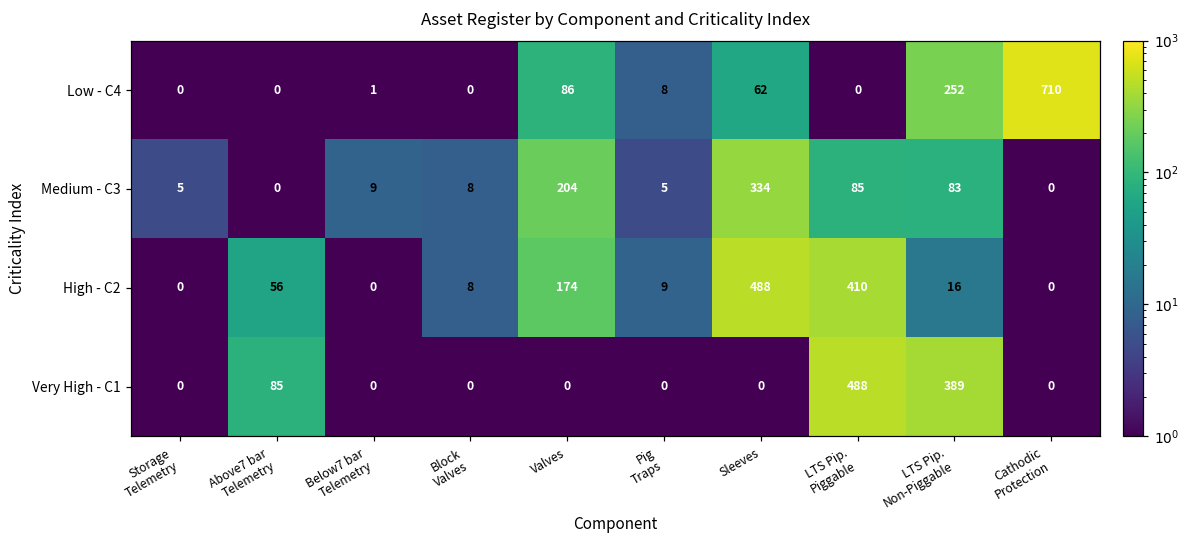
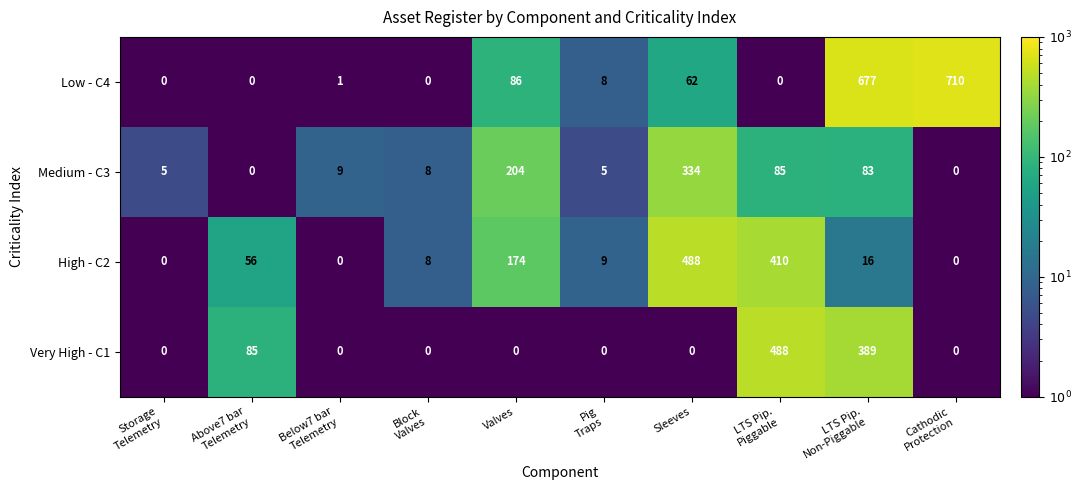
  {
    "Low - C4": {
      "Storage Telemetry": 0,
      "Above7 bar Telemetry": 0,
      "Below7 bar Telemetry": 1,
      "Block Valves": 0,
      "Valves": 86,
      "Pig Traps": 8,
      "Sleeves": 62,
      "LTS Pip. Piggable": 0,
-     "LTS Pip. Non-Piggable": 252,
+     "LTS Pip. Non-Piggable": 677,
      "Cathodic Protection": 710
    },
    "Medium - C3": {
      "Storage Telemetry": 5,
      "Above7 bar Telemetry": 0,
      "Below7 bar Telemetry": 9,
      "Block Valves": 8,
      "Valves": 204,
      "Pig Traps": 5,
      "Sleeves": 334,
      "LTS Pip. Piggable": 85,
      "LTS Pip. Non-Piggable": 83,
      "Cathodic Protection": 0
    },
    "High - C2": {
      "Storage Telemetry": 0,
      "Above7 bar Telemetry": 56,
      "Below7 bar Telemetry": 0,
      "Block Valves": 8,
      "Valves": 174,
      "Pig Traps": 9,
      "Sleeves": 488,
      "LTS Pip. Piggable": 410,
      "LTS Pip. Non-Piggable": 16,
      "Cathodic Protection": 0
    },
    "Very High - C1": {
      "Storage Telemetry": 0,
      "Above7 bar Telemetry": 85,
      "Below7 bar Telemetry": 0,
      "Block Valves": 0,
      "Valves": 0,
      "Pig Traps": 0,
      "Sleeves": 0,
      "LTS Pip. Piggable": 488,
      "LTS Pip. Non-Piggable": 389,
      "Cathodic Protection": 0
    }
  }
